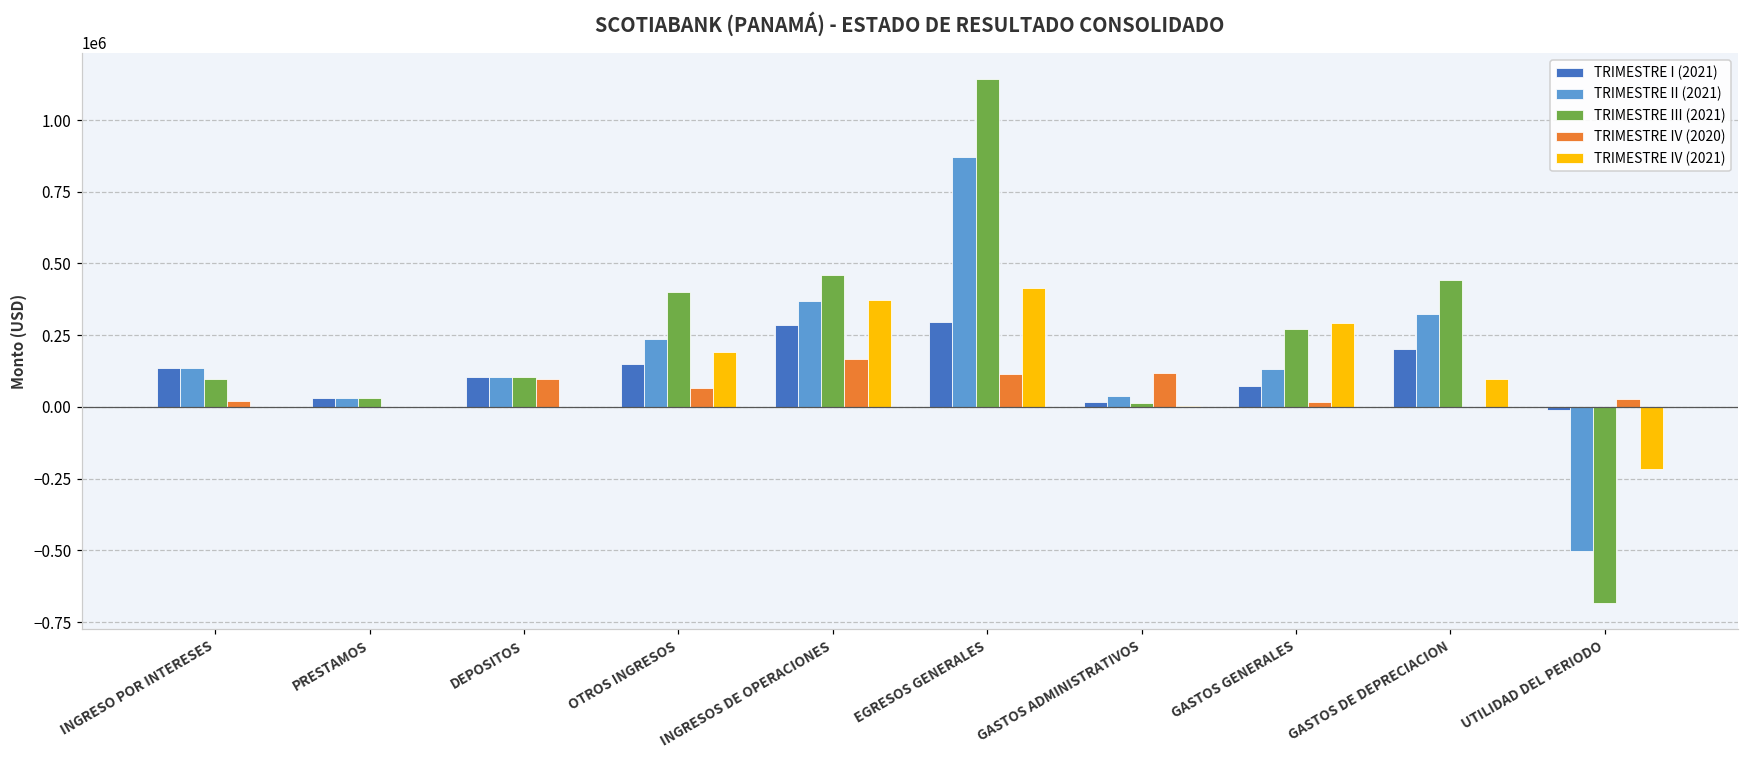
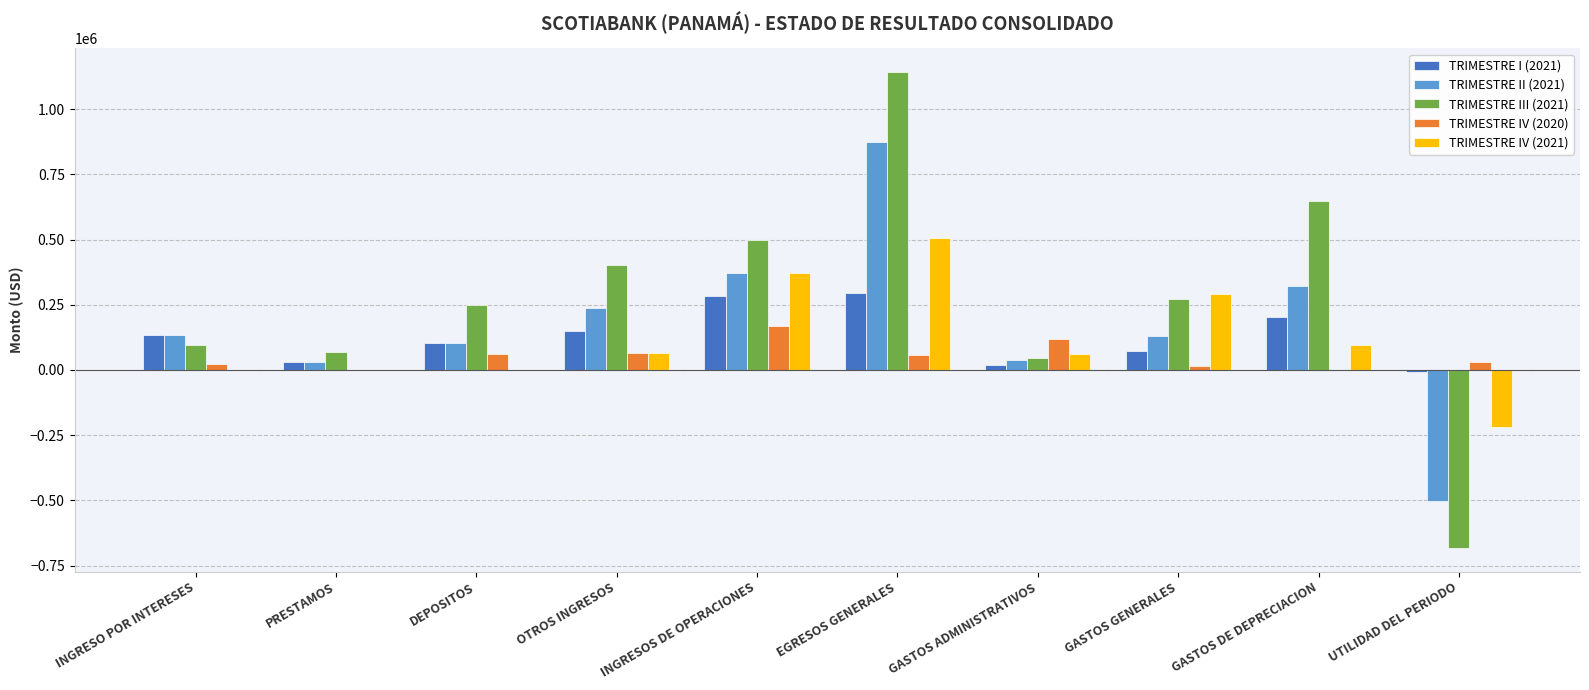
  {
    "TRIMESTRE III (2021)": {
      "INGRESO POR INTERESES": 100000,
-     "PRESTAMOS": 30000,
-     "DEPOSITOS": 110000,
+     "PRESTAMOS": 70000,
+     "DEPOSITOS": 250000,
      "OTROS INGRESOS": 400000,
-     "INGRESOS DE OPERACIONES": 460000,
+     "INGRESOS DE OPERACIONES": 500000,
      "EGRESOS GENERALES": 1140000,
-     "GASTOS ADMINISTRATIVOS": 20000,
+     "GASTOS ADMINISTRATIVOS": 50000,
      "GASTOS GENERALES": 270000,
-     "GASTOS DE DEPRECIACION": 440000,
+     "GASTOS DE DEPRECIACION": 650000,
      "UTILIDAD DEL PERIODO": -680000
    },
    "TRIMESTRE IV (2020)": {
      "INGRESO POR INTERESES": 20000,
      "PRESTAMOS": 0,
-     "DEPOSITOS": 100000,
+     "DEPOSITOS": 60000,
      "OTROS INGRESOS": 70000,
      "INGRESOS DE OPERACIONES": 170000,
-     "EGRESOS GENERALES": 110000,
+     "EGRESOS GENERALES": 60000,
      "GASTOS ADMINISTRATIVOS": 120000,
      "GASTOS GENERALES": 20000,
      "UTILIDAD DEL PERIODO": 30000
    },
    "TRIMESTRE IV (2021)": {
      "INGRESO POR INTERESES": 0,
      "PRESTAMOS": 0,
      "DEPOSITOS": 0,
-     "OTROS INGRESOS": 190000,
+     "OTROS INGRESOS": 70000,
      "INGRESOS DE OPERACIONES": 370000,
-     "EGRESOS GENERALES": 420000,
-     "GASTOS ADMINISTRATIVOS": 0,
+     "EGRESOS GENERALES": 510000,
+     "GASTOS ADMINISTRATIVOS": 60000,
      "GASTOS GENERALES": 290000,
      "GASTOS DE DEPRECIACION": 100000,
      "UTILIDAD DEL PERIODO": -220000
    }
  }
